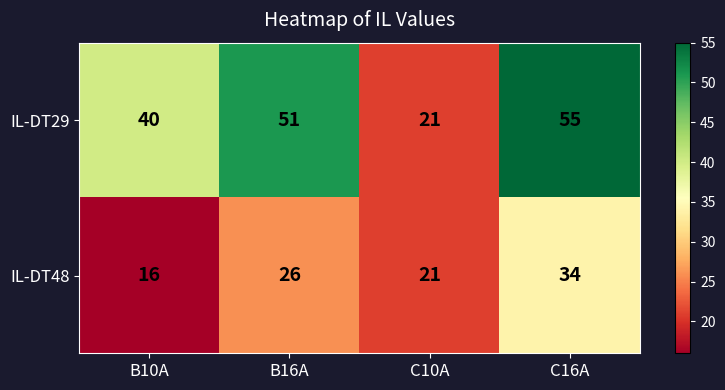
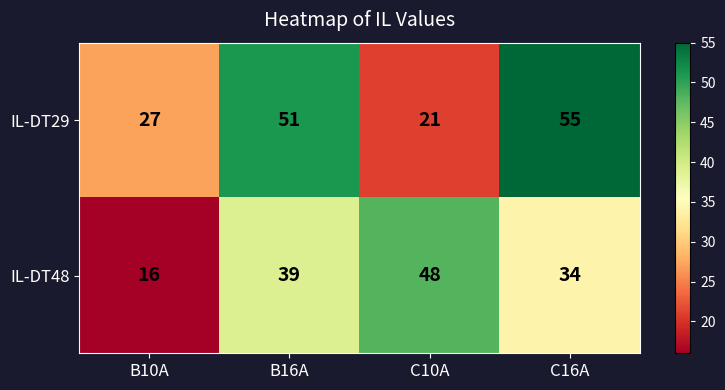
  {
    "IL-DT29": {
-     "B10A": 40,
+     "B10A": 27,
      "B16A": 51,
      "C10A": 21,
      "C16A": 55
    },
    "IL-DT48": {
      "B10A": 16,
-     "B16A": 26,
-     "C10A": 21,
+     "B16A": 39,
+     "C10A": 48,
      "C16A": 34
    }
  }
